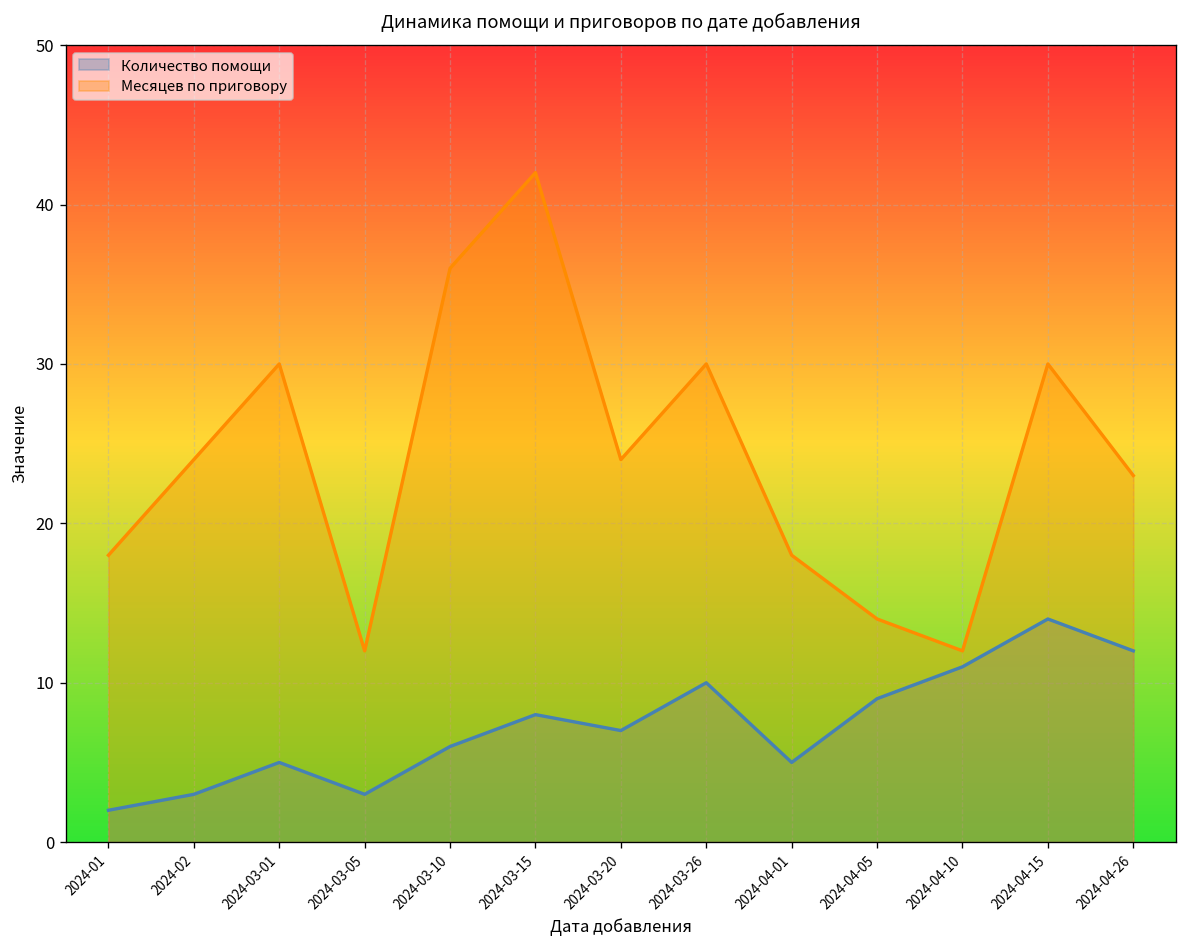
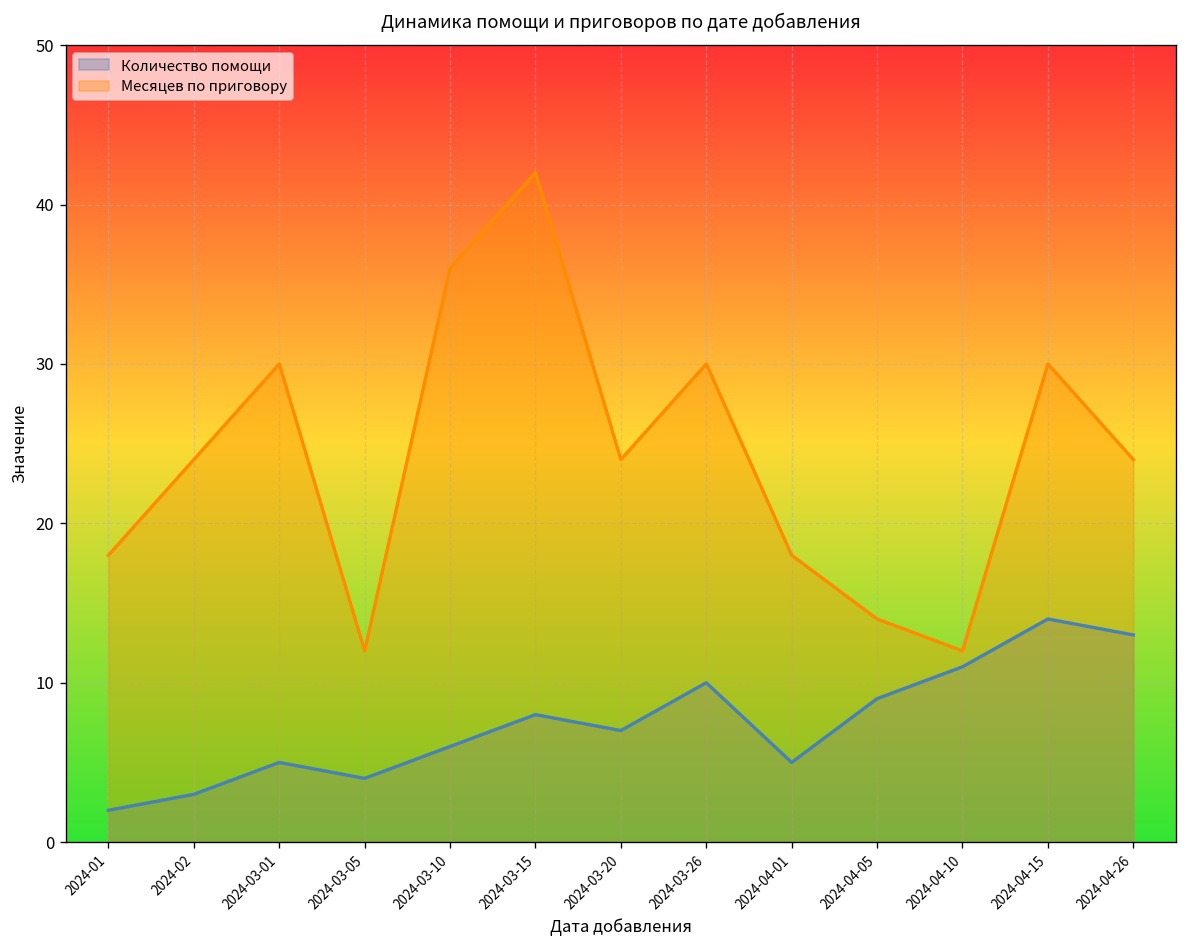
  {
    "Количество помощи": {
      "2024-01": 2,
      "2024-02": 3,
      "2024-03-01": 5,
-     "2024-03-05": 3,
+     "2024-03-05": 4,
      "2024-03-10": 6,
      "2024-03-15": 8,
      "2024-03-20": 7,
      "2024-03-26": 10,
      "2024-04-01": 5,
      "2024-04-05": 9,
      "2024-04-10": 11,
      "2024-04-15": 14,
-     "2024-04-26": 12
+     "2024-04-26": 13
    },
    "Месяцев по приговору": {
      "2024-01": 18,
      "2024-02": 24,
      "2024-03-01": 30,
      "2024-03-05": 12,
      "2024-03-10": 36,
      "2024-03-15": 42,
      "2024-03-20": 24,
      "2024-03-26": 30,
      "2024-04-01": 18,
      "2024-04-05": 14,
      "2024-04-10": 12,
      "2024-04-15": 30,
-     "2024-04-26": 23
+     "2024-04-26": 24
    }
  }
